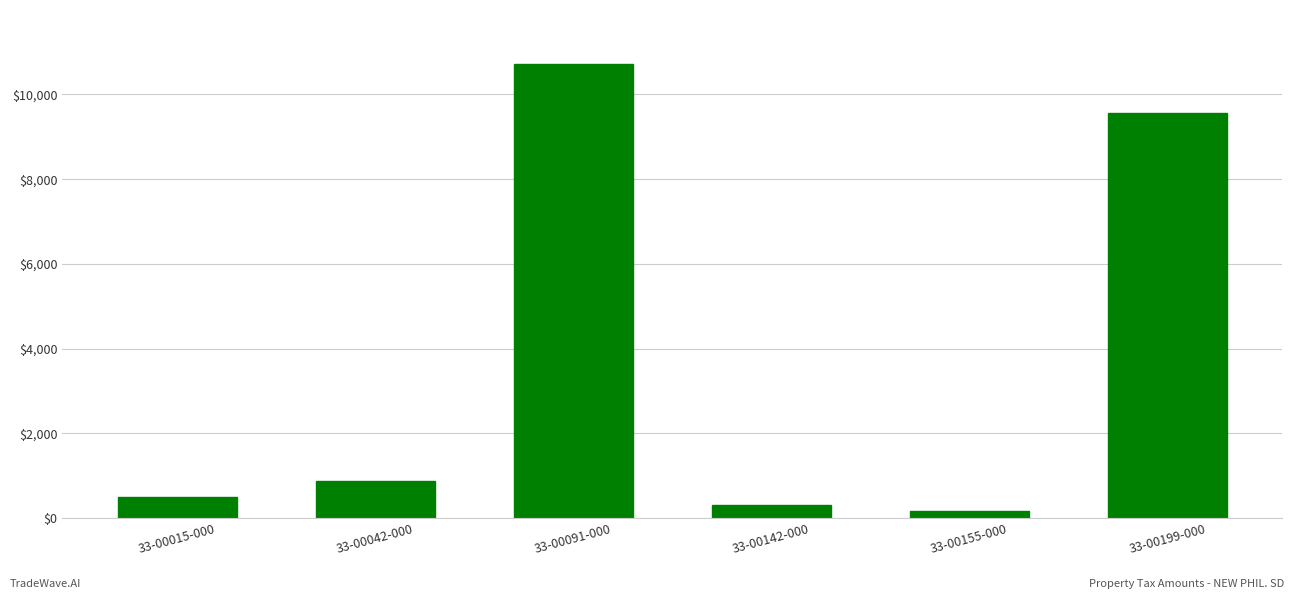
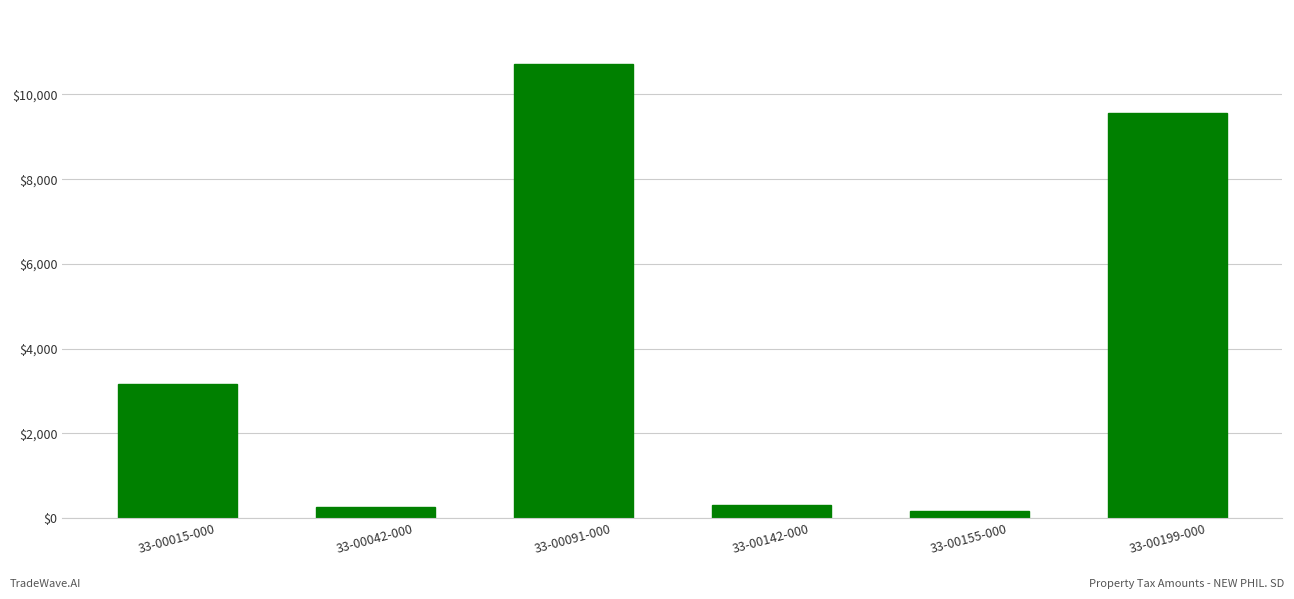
  {
-   "33-00015-000": "$500",
-   "33-00042-000": "$900",
+   "33-00015-000": "$3,200",
+   "33-00042-000": "$300",
    "33-00091-000": "$10,700",
    "33-00142-000": "$300",
    "33-00155-000": "$200",
    "33-00199-000": "$9,600"
  }
